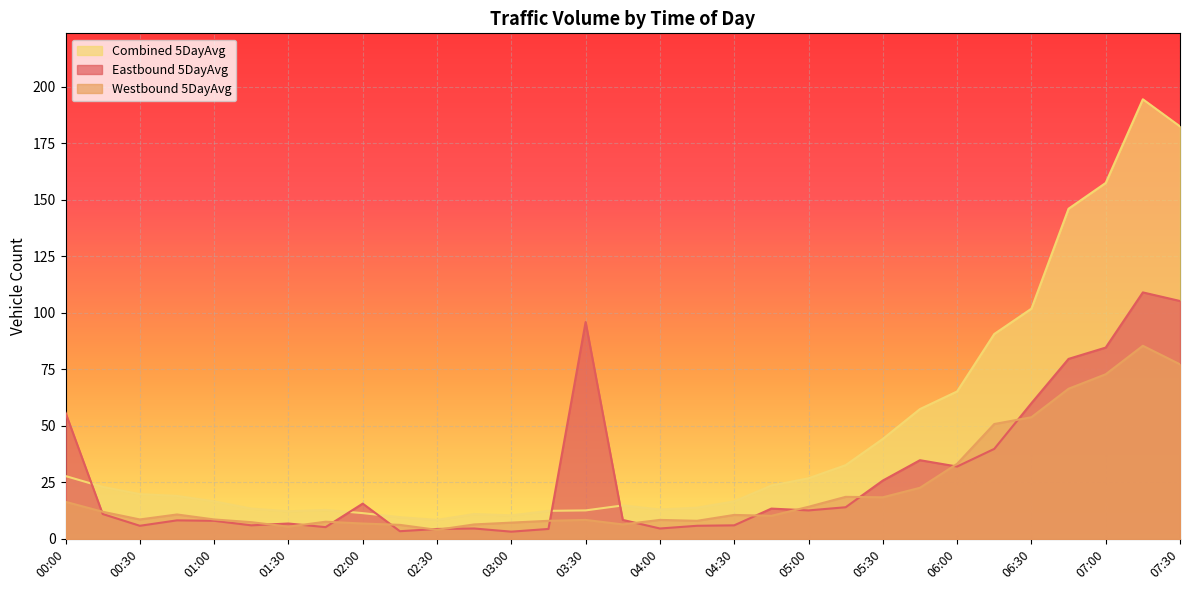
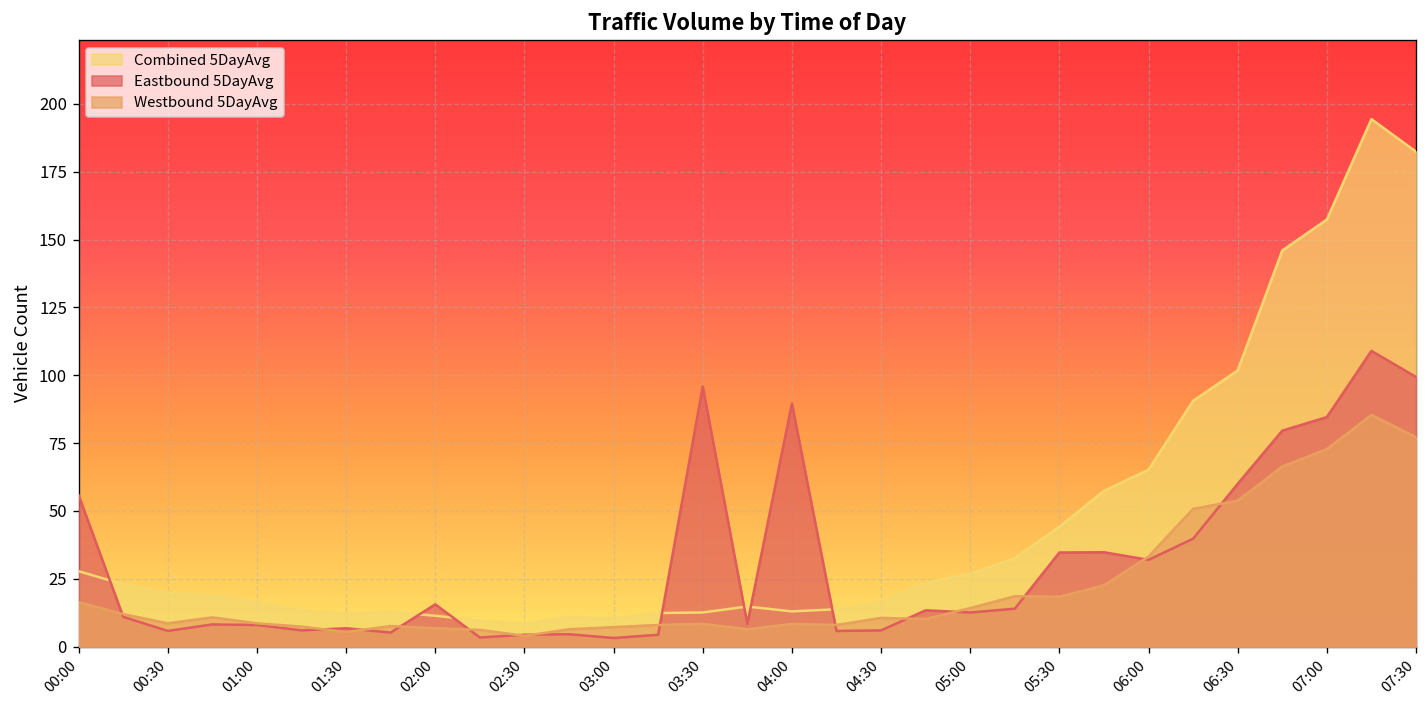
  {
    "Eastbound 5DayAvg": {
      "00:00": 56,
      "00:30": 6,
      "01:30": 7,
      "02:00": 16,
      "03:00": 3,
      "03:30": 96,
-     "04:00": 5,
+     "04:00": 90,
      "04:30": 6,
      "05:00": 13,
-     "05:30": 26,
+     "05:30": 35,
      "06:00": 32,
      "06:30": 60,
      "07:00": 85,
-     "07:30": 105
+     "07:30": 99
    }
  }
